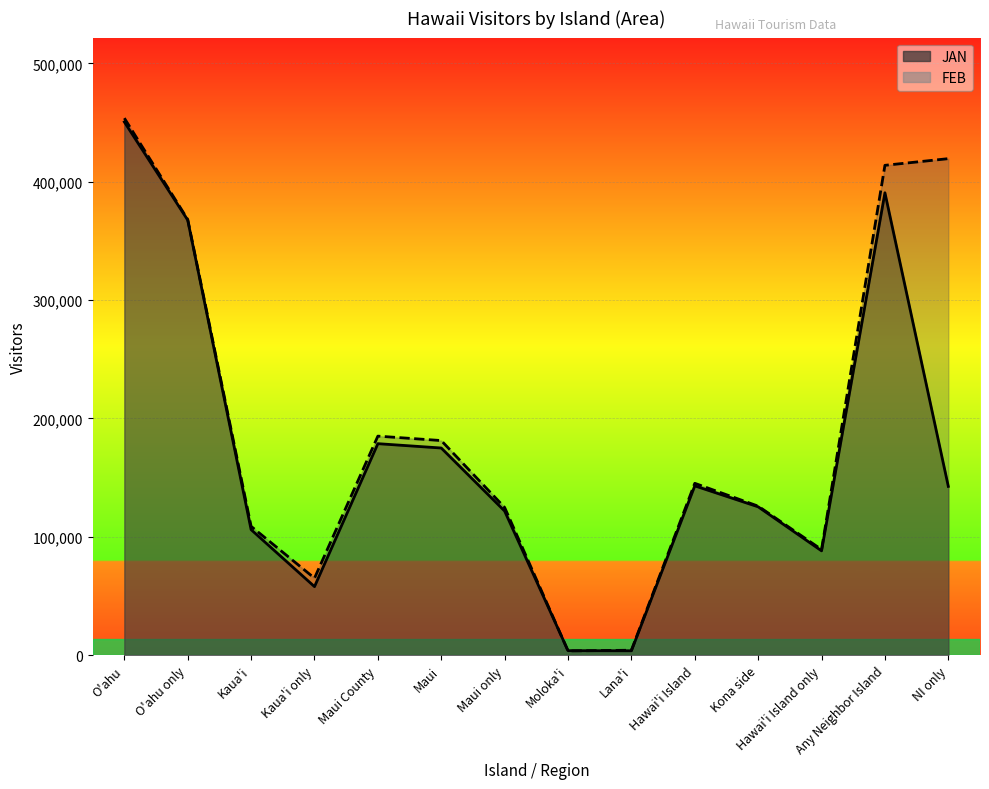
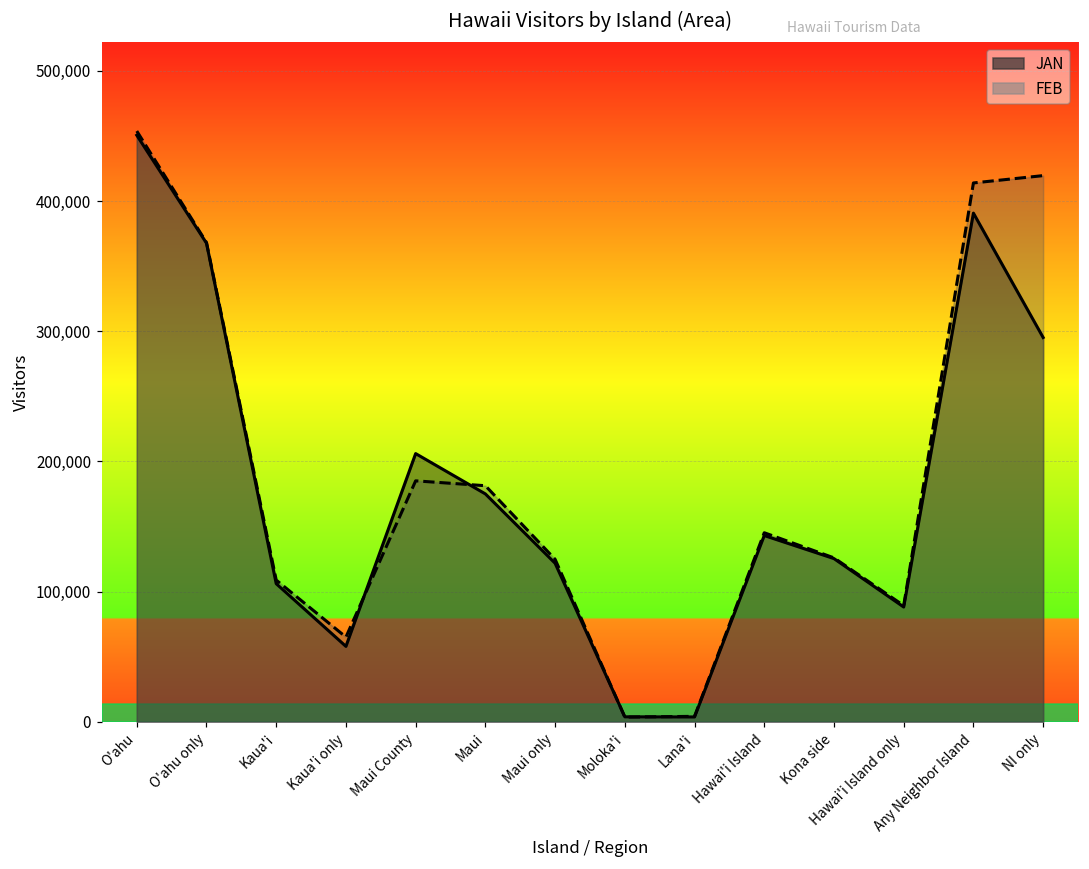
  {
    "JAN": {
      "O'ahu": "451,000",
      "Kaua'i": "106,000",
      "Kaua'i only": "58,000",
-     "Maui County": "179,000",
+     "Maui County": "206,000",
      "Maui": "175,000",
      "Maui only": "122,000",
      "Hawai'i Island": "143,000",
      "Any Neighbor Island": "391,000",
-     "NI only": "143,000"
+     "NI only": "295,000"
    },
    "FEB": {
      "O'ahu": "454,000",
      "Kaua'i": "109,000",
      "Kaua'i only": "65,000",
      "Maui County": "185,000",
      "Maui": "181,000",
      "Maui only": "125,000",
      "Hawai'i Island": "145,000",
      "Any Neighbor Island": "414,000",
      "NI only": "419,000"
    }
  }
